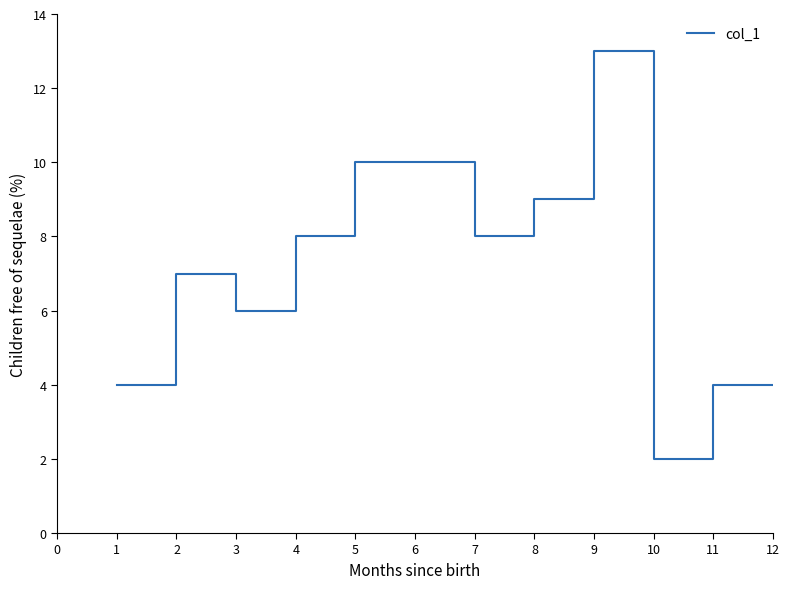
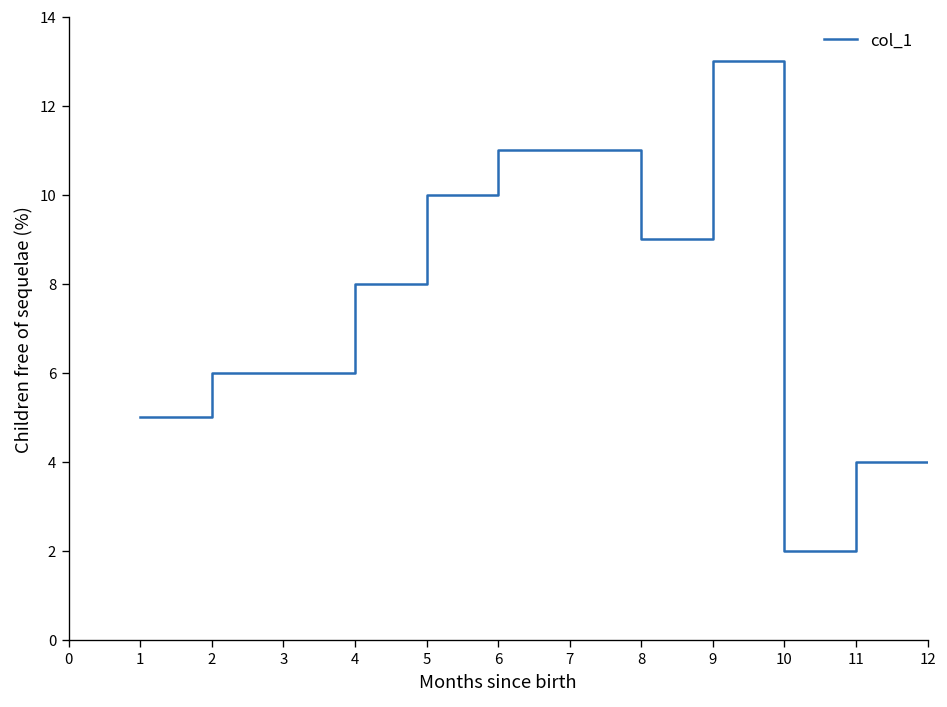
  {
-   "1": 4,
-   "2": 7,
+   "1": 5,
+   "2": 6,
    "3": 6,
    "4": 8,
    "5": 10,
-   "6": 10,
-   "7": 8,
+   "6": 11,
+   "7": 11,
    "8": 9,
    "9": 13,
    "10": 2,
    "11": 4,
    "12": 4
  }
